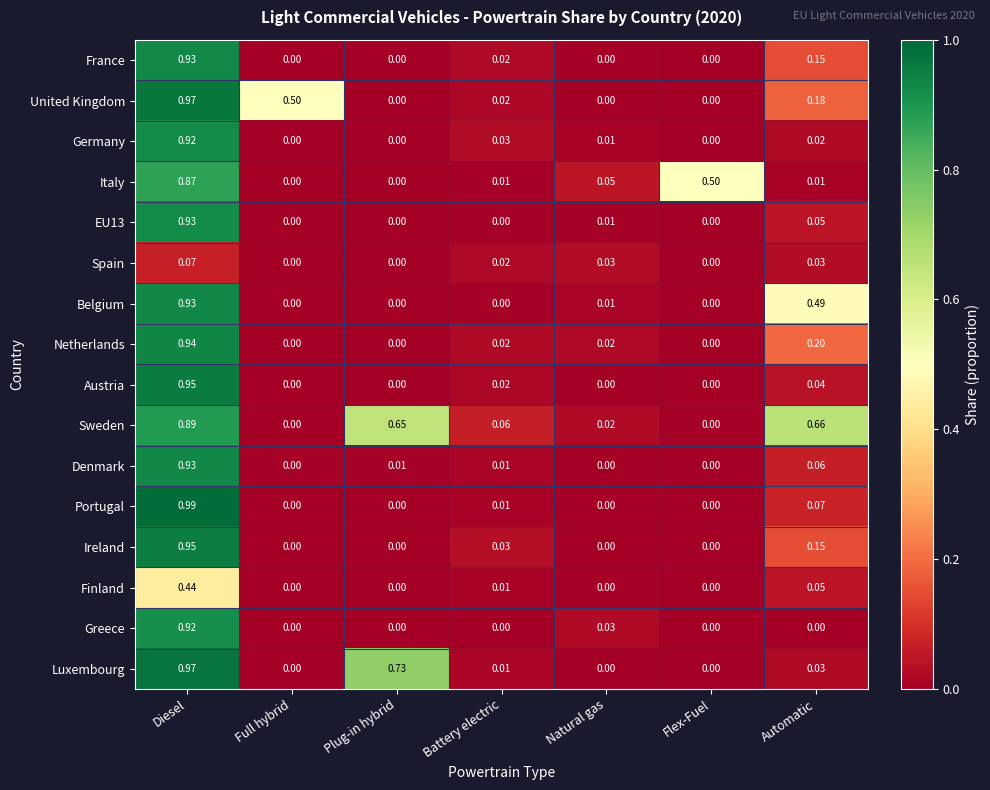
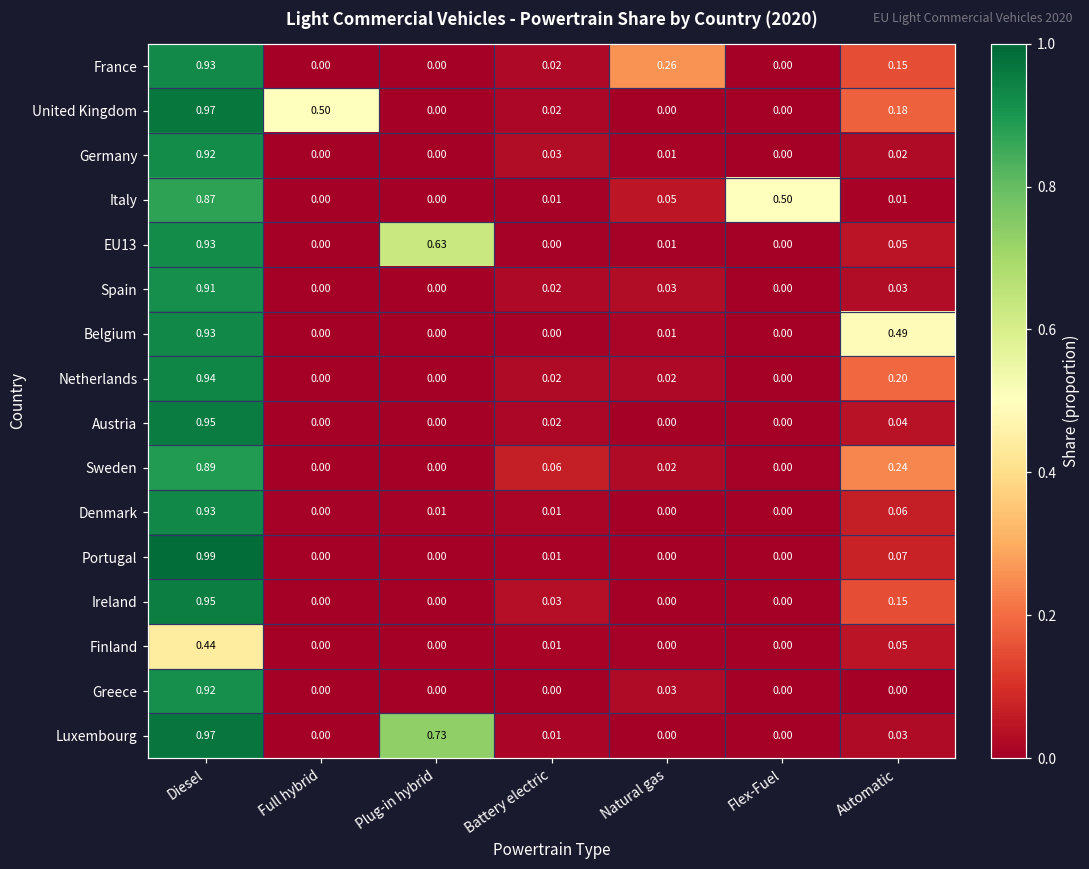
  {
    "France": {
      "Diesel": 0.93,
      "Full hybrid": 0.00,
      "Plug-in hybrid": 0.00,
      "Battery electric": 0.02,
-     "Natural gas": 0.00,
+     "Natural gas": 0.26,
      "Flex-Fuel": 0.00,
      "Automatic": 0.15
    },
    "United Kingdom": {
      "Diesel": 0.97,
      "Full hybrid": 0.50,
      "Plug-in hybrid": 0.00,
      "Battery electric": 0.02,
      "Natural gas": 0.00,
      "Flex-Fuel": 0.00,
      "Automatic": 0.18
    },
    "Germany": {
      "Diesel": 0.92,
      "Full hybrid": 0.00,
      "Plug-in hybrid": 0.00,
      "Battery electric": 0.03,
      "Natural gas": 0.01,
      "Flex-Fuel": 0.00,
      "Automatic": 0.02
    },
    "Italy": {
      "Diesel": 0.87,
      "Full hybrid": 0.00,
      "Plug-in hybrid": 0.00,
      "Battery electric": 0.01,
      "Natural gas": 0.05,
      "Flex-Fuel": 0.50,
      "Automatic": 0.01
    },
    "EU13": {
      "Diesel": 0.93,
      "Full hybrid": 0.00,
-     "Plug-in hybrid": 0.00,
+     "Plug-in hybrid": 0.63,
      "Battery electric": 0.00,
      "Natural gas": 0.01,
      "Flex-Fuel": 0.00,
      "Automatic": 0.05
    },
    "Spain": {
-     "Diesel": 0.07,
+     "Diesel": 0.91,
      "Full hybrid": 0.00,
      "Plug-in hybrid": 0.00,
      "Battery electric": 0.02,
      "Natural gas": 0.03,
      "Flex-Fuel": 0.00,
      "Automatic": 0.03
    },
    "Belgium": {
      "Diesel": 0.93,
      "Full hybrid": 0.00,
      "Plug-in hybrid": 0.00,
      "Battery electric": 0.00,
      "Natural gas": 0.01,
      "Flex-Fuel": 0.00,
      "Automatic": 0.49
    },
    "Netherlands": {
      "Diesel": 0.94,
      "Full hybrid": 0.00,
      "Plug-in hybrid": 0.00,
      "Battery electric": 0.02,
      "Natural gas": 0.02,
      "Flex-Fuel": 0.00,
      "Automatic": 0.20
    },
    "Austria": {
      "Diesel": 0.95,
      "Full hybrid": 0.00,
      "Plug-in hybrid": 0.00,
      "Battery electric": 0.02,
      "Natural gas": 0.00,
      "Flex-Fuel": 0.00,
      "Automatic": 0.04
    },
    "Sweden": {
      "Diesel": 0.89,
      "Full hybrid": 0.00,
-     "Plug-in hybrid": 0.65,
+     "Plug-in hybrid": 0.00,
      "Battery electric": 0.06,
      "Natural gas": 0.02,
      "Flex-Fuel": 0.00,
-     "Automatic": 0.66
+     "Automatic": 0.24
    },
    "Denmark": {
      "Diesel": 0.93,
      "Full hybrid": 0.00,
      "Plug-in hybrid": 0.01,
      "Battery electric": 0.01,
      "Natural gas": 0.00,
      "Flex-Fuel": 0.00,
      "Automatic": 0.06
    },
    "Portugal": {
      "Diesel": 0.99,
      "Full hybrid": 0.00,
      "Plug-in hybrid": 0.00,
      "Battery electric": 0.01,
      "Natural gas": 0.00,
      "Flex-Fuel": 0.00,
      "Automatic": 0.07
    },
    "Ireland": {
      "Diesel": 0.95,
      "Full hybrid": 0.00,
      "Plug-in hybrid": 0.00,
      "Battery electric": 0.03,
      "Natural gas": 0.00,
      "Flex-Fuel": 0.00,
      "Automatic": 0.15
    },
    "Finland": {
      "Diesel": 0.44,
      "Full hybrid": 0.00,
      "Plug-in hybrid": 0.00,
      "Battery electric": 0.01,
      "Natural gas": 0.00,
      "Flex-Fuel": 0.00,
      "Automatic": 0.05
    },
    "Greece": {
      "Diesel": 0.92,
      "Full hybrid": 0.00,
      "Plug-in hybrid": 0.00,
      "Battery electric": 0.00,
      "Natural gas": 0.03,
      "Flex-Fuel": 0.00,
      "Automatic": 0.00
    },
    "Luxembourg": {
      "Diesel": 0.97,
      "Full hybrid": 0.00,
      "Plug-in hybrid": 0.73,
      "Battery electric": 0.01,
      "Natural gas": 0.00,
      "Flex-Fuel": 0.00,
      "Automatic": 0.03
    }
  }
